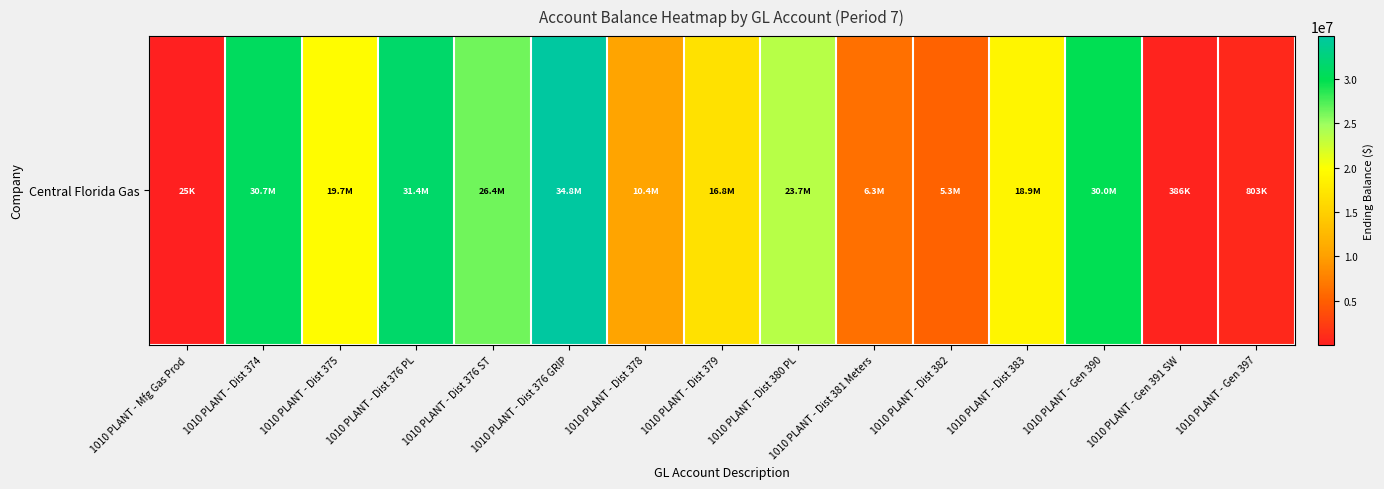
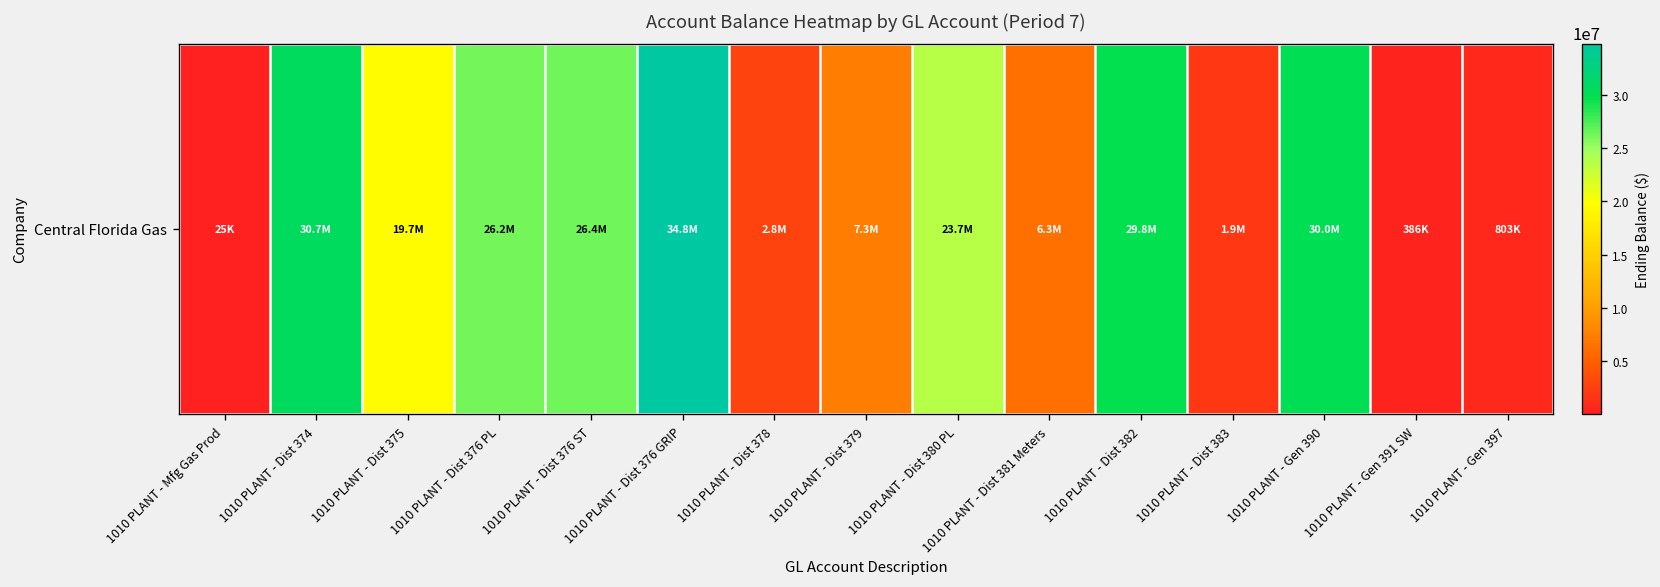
  {
    "Central Florida Gas": {
      "1010 PLANT - Mfg Gas Prod": "25K",
      "1010 PLANT - Dist 374": "30.7M",
      "1010 PLANT - Dist 375": "19.7M",
-     "1010 PLANT - Dist 376 PL": "31.4M",
+     "1010 PLANT - Dist 376 PL": "26.2M",
      "1010 PLANT - Dist 376 ST": "26.4M",
      "1010 PLANT - Dist 376 GRIP": "34.8M",
-     "1010 PLANT - Dist 378": "10.4M",
-     "1010 PLANT - Dist 379": "16.8M",
+     "1010 PLANT - Dist 378": "2.8M",
+     "1010 PLANT - Dist 379": "7.3M",
      "1010 PLANT - Dist 380 PL": "23.7M",
      "1010 PLANT - Dist 381 Meters": "6.3M",
-     "1010 PLANT - Dist 382": "5.3M",
-     "1010 PLANT - Dist 383": "18.9M",
+     "1010 PLANT - Dist 382": "29.8M",
+     "1010 PLANT - Dist 383": "1.9M",
      "1010 PLANT - Gen 390": "30.0M",
      "1010 PLANT - Gen 391 SW": "386K",
      "1010 PLANT - Gen 397": "803K"
    }
  }
